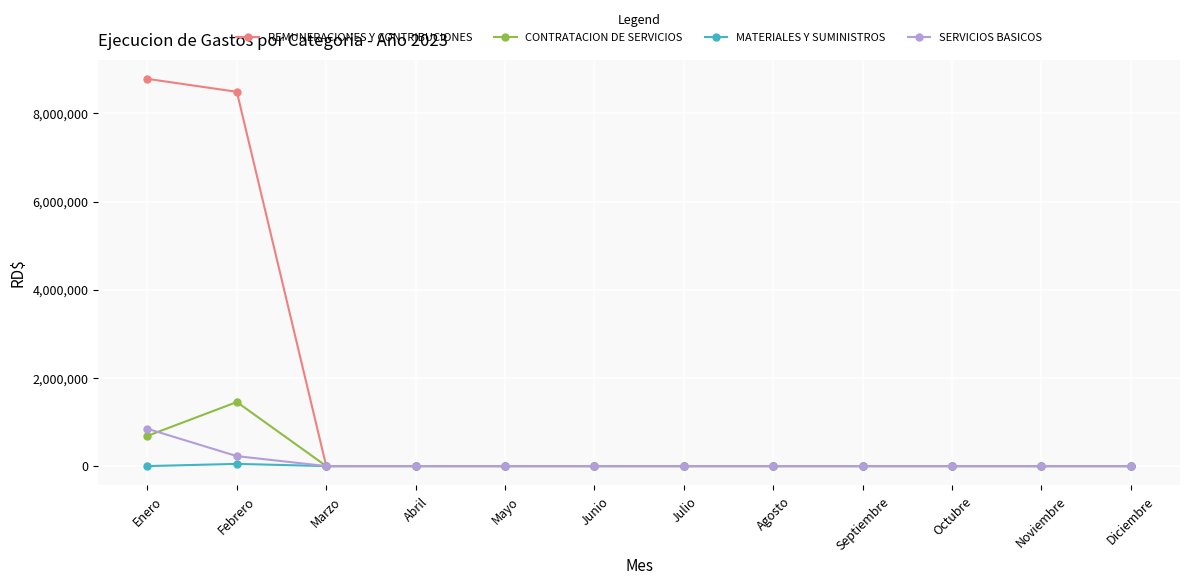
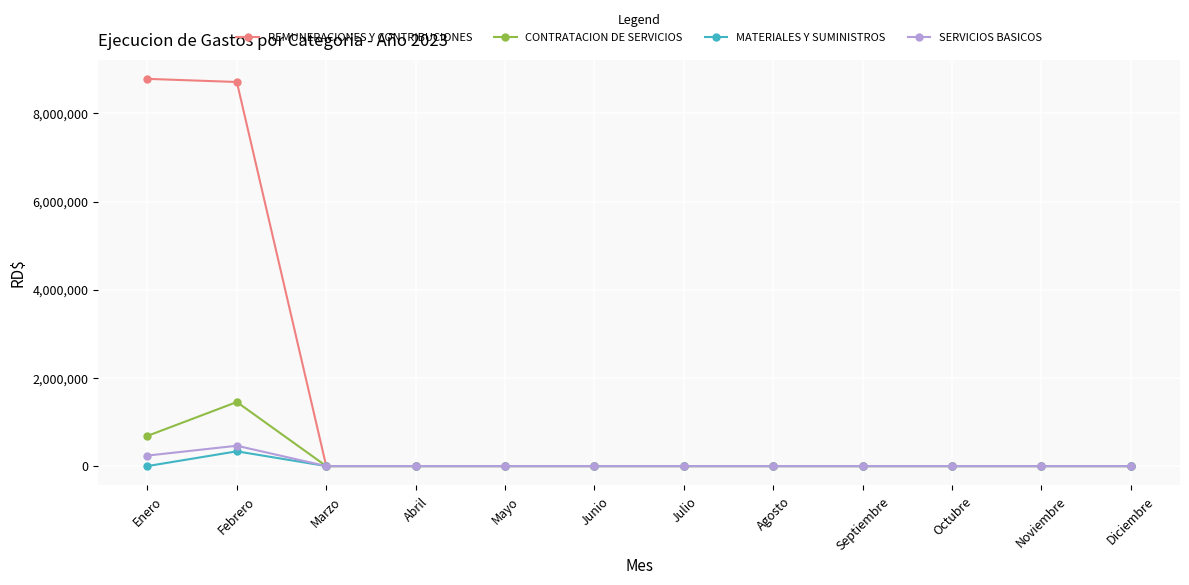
  {
    "REMUNERACIONES Y CONTRIBUCIONES": {
      "Enero": "8,800,000",
-     "Febrero": "8,500,000"
+     "Febrero": "8,700,000"
    },
    "CONTRATACION DE SERVICIOS": {
      "Enero": "700,000",
      "Febrero": "1,500,000"
    },
    "MATERIALES Y SUMINISTROS": {
      "Enero": "0",
-     "Febrero": "100,000"
+     "Febrero": "300,000"
    },
    "SERVICIOS BASICOS": {
-     "Enero": "800,000",
-     "Febrero": "200,000"
+     "Enero": "200,000",
+     "Febrero": "500,000"
    }
  }
